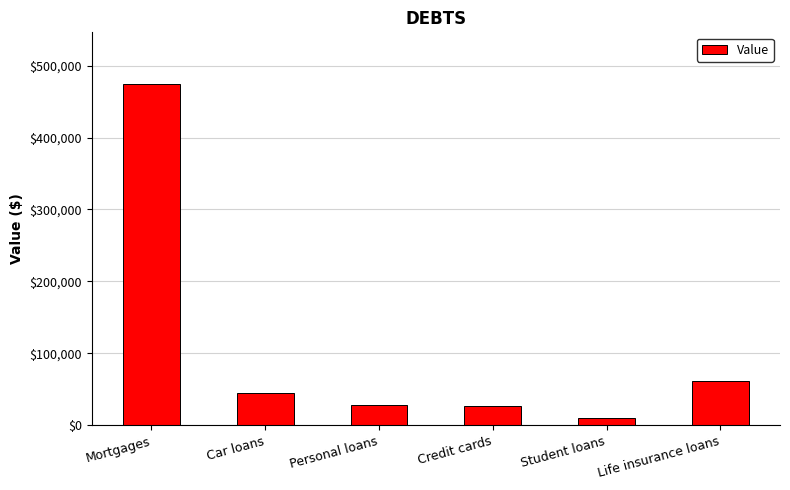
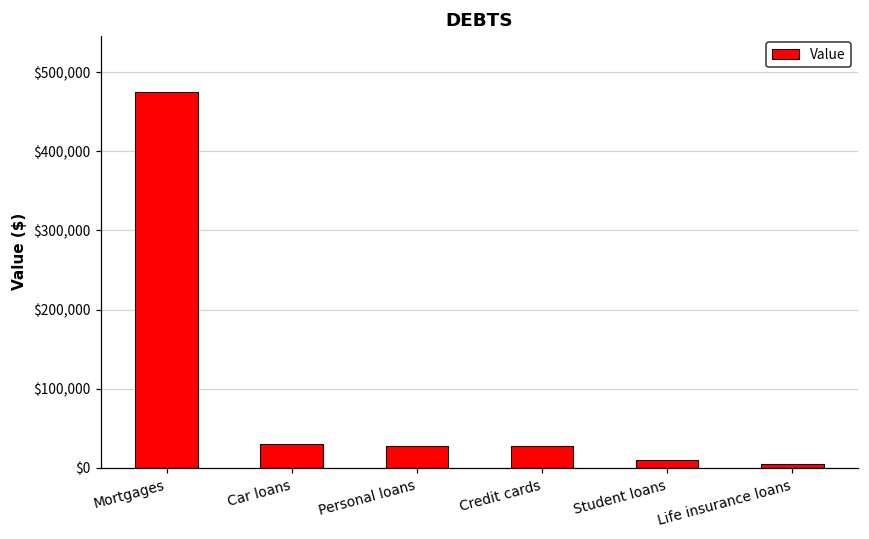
  {
    "Mortgages": "$480,000",
-   "Car loans": "$40,000",
+   "Car loans": "$30,000",
    "Personal loans": "$30,000",
    "Credit cards": "$30,000",
    "Student loans": "$10,000",
-   "Life insurance loans": "$60,000"
+   "Life insurance loans": "$10,000"
  }
